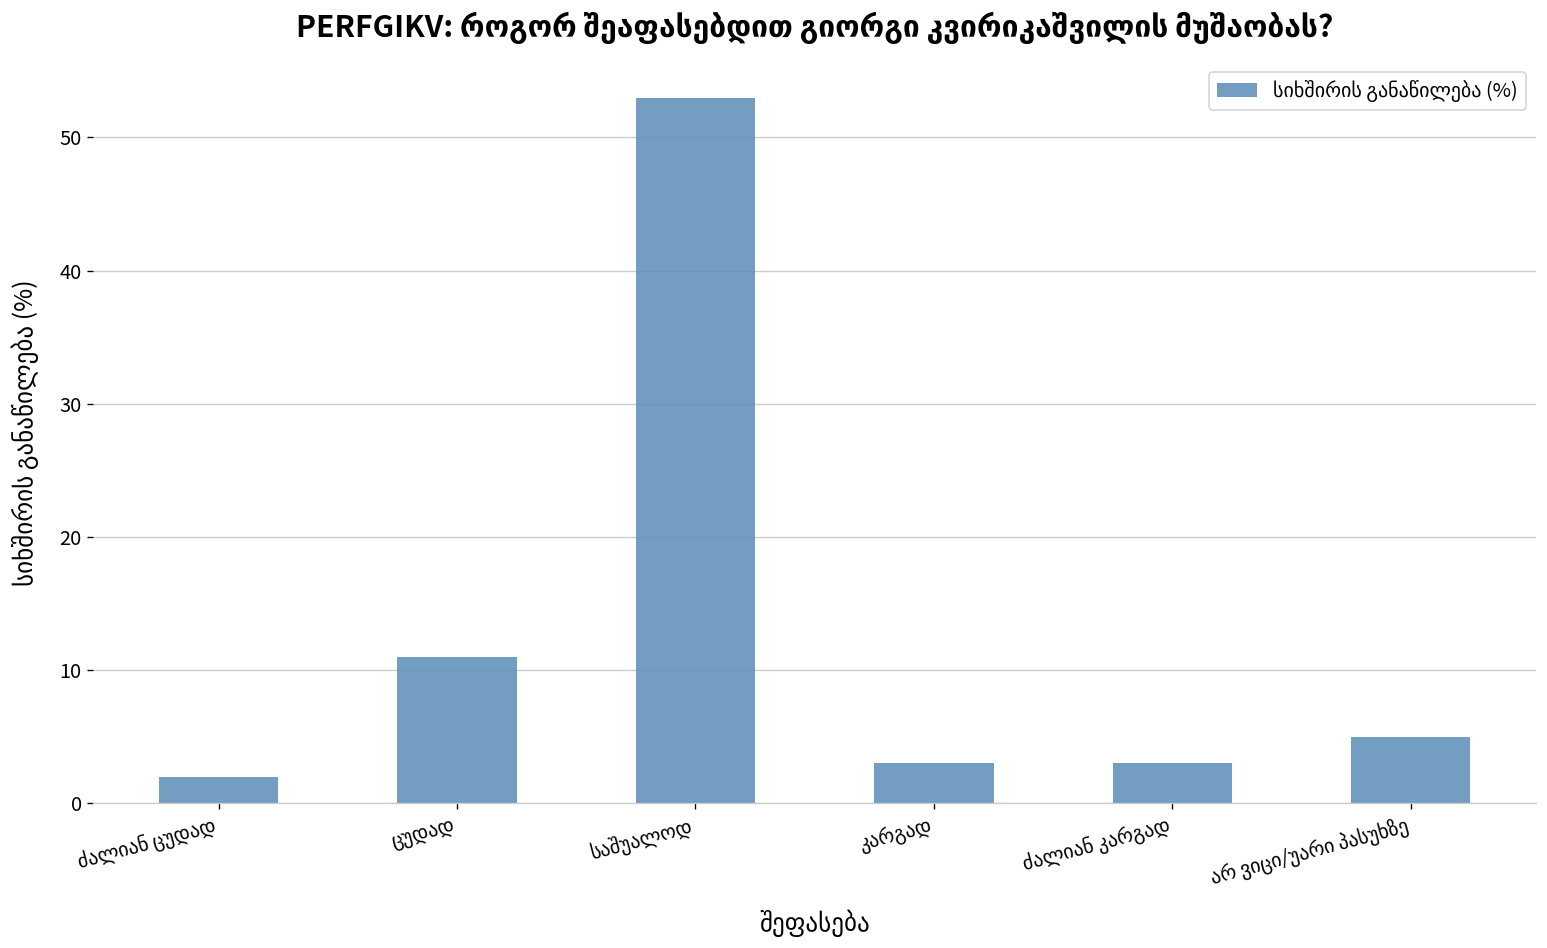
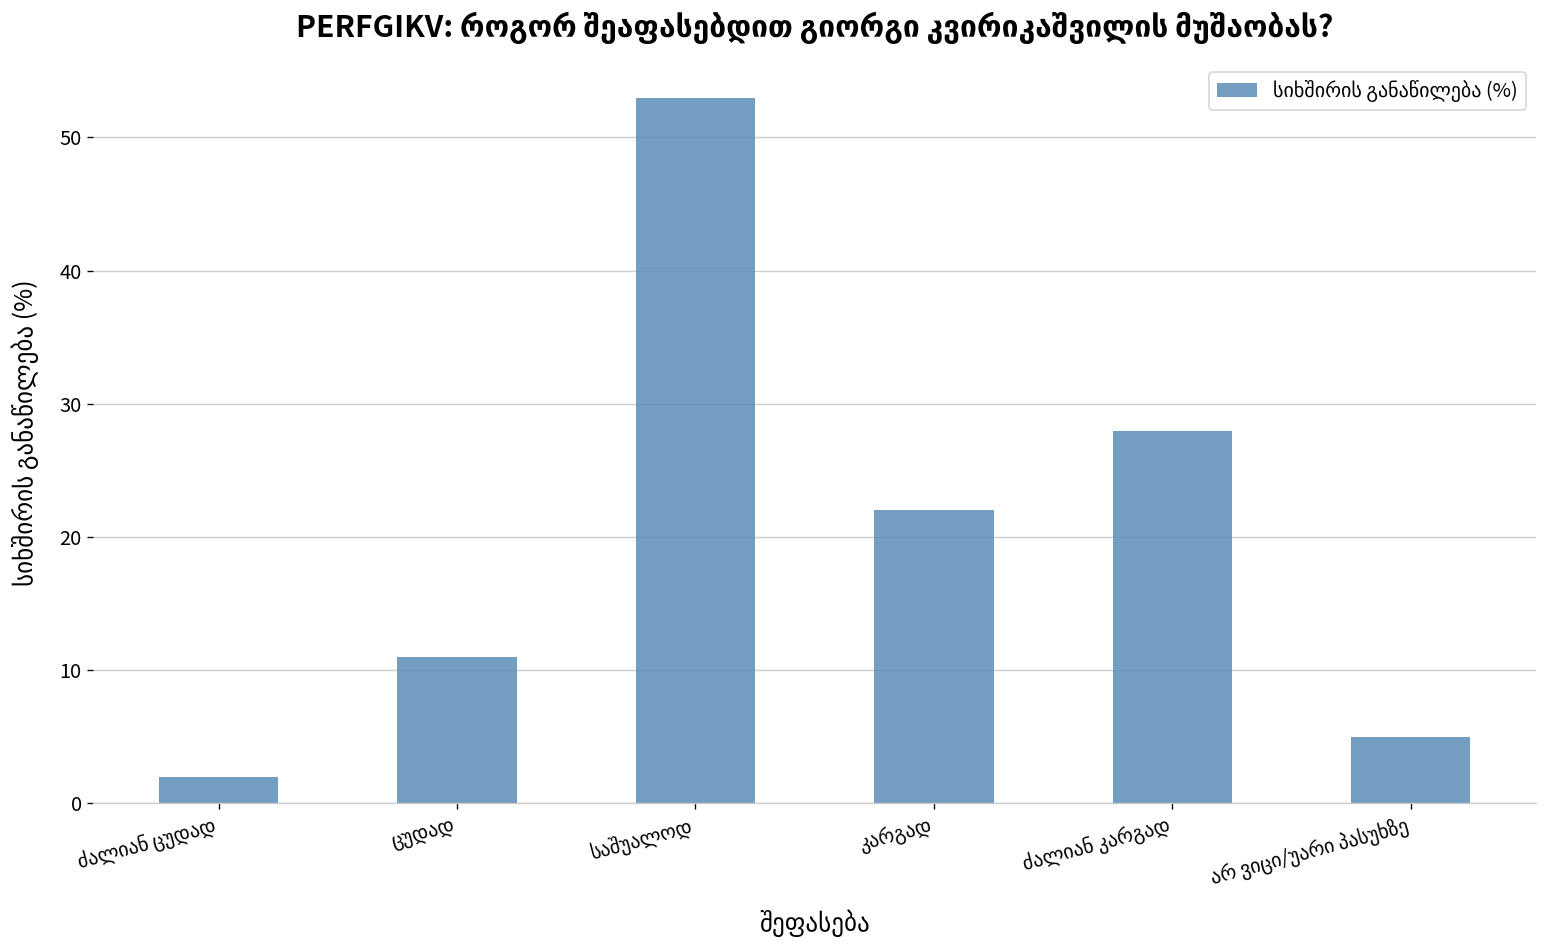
  {
    "ძალიან ცუდად": 2,
    "ცუდად": 11,
    "საშუალოდ": 53,
-   "კარგად": 3,
-   "ძალიან კარგად": 3,
+   "კარგად": 22,
+   "ძალიან კარგად": 28,
    "არ ვიცი/უარი პასუხზე": 5
  }
